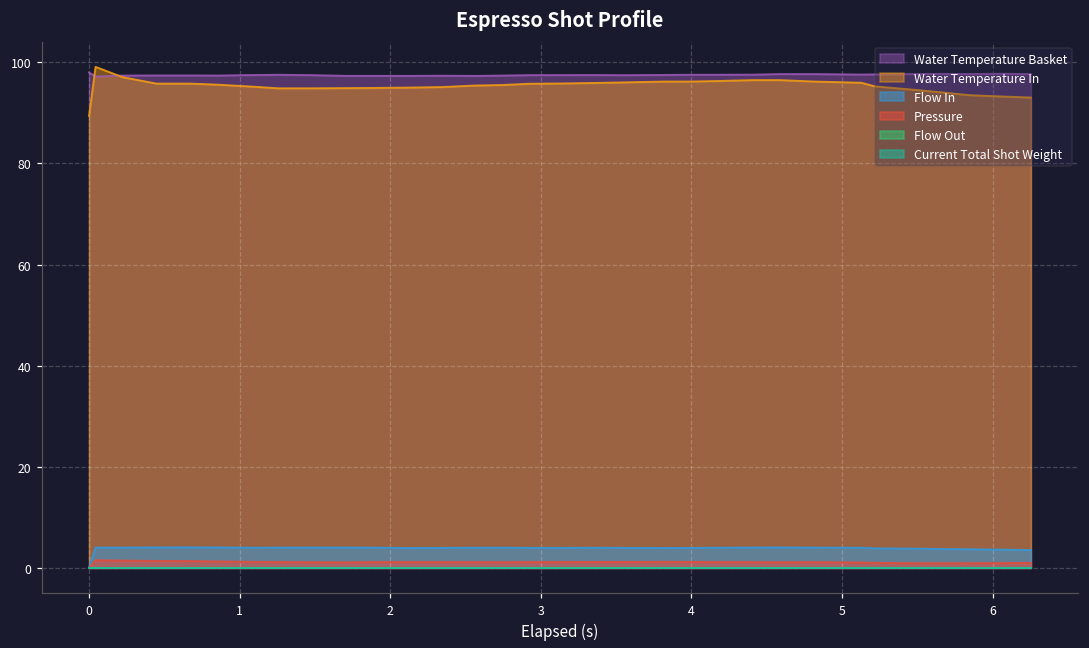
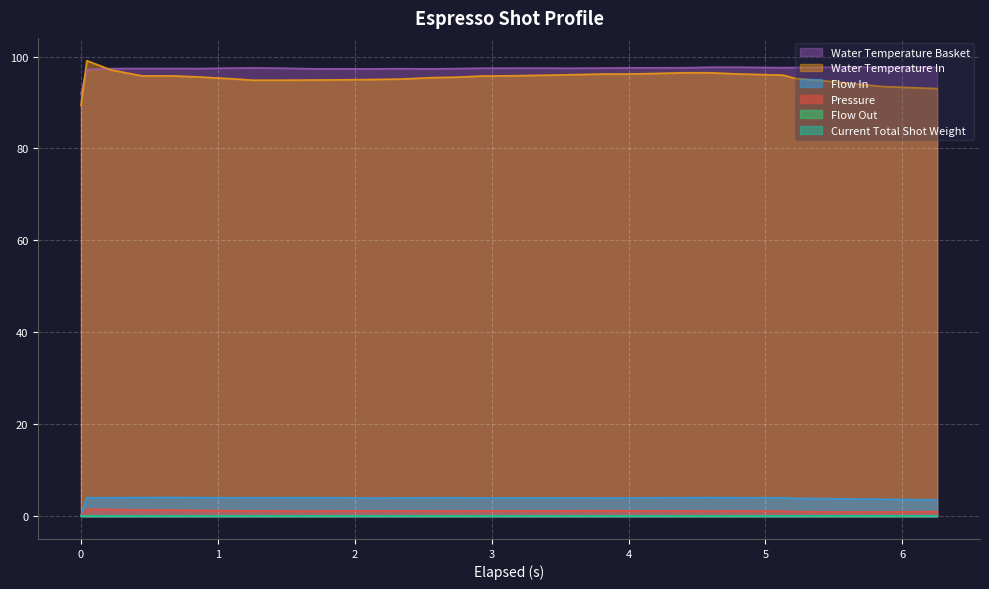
  {
    "Water Temperature Basket": {
-     "0": 98
+     "0": 92
    },
    "Water Temperature In": {
      "0": 89
    }
  }
